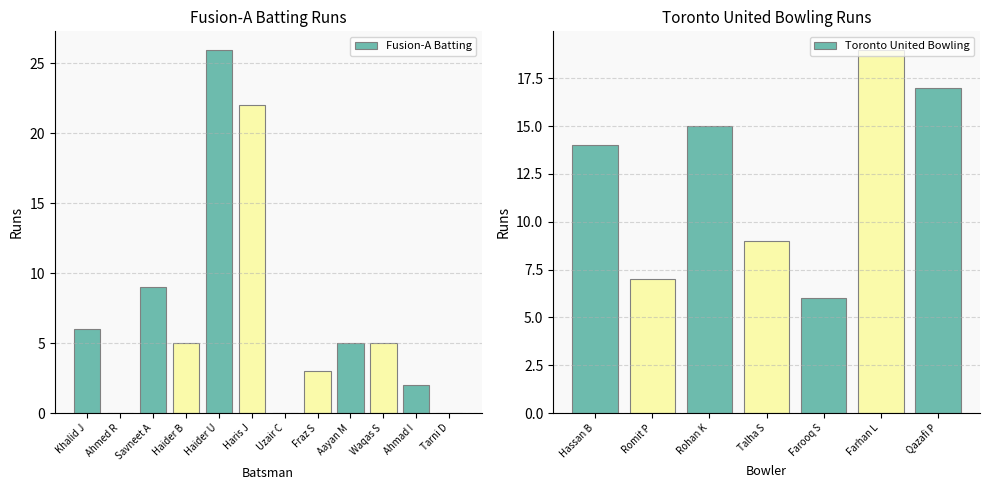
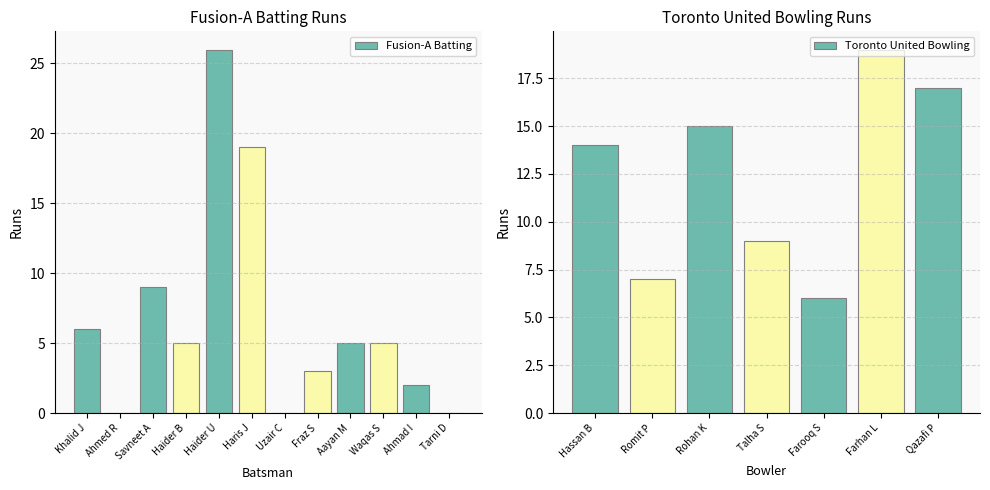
  {
    "Fusion-A Batting Runs": {
      "Khalid J": 6,
      "Ahmed R": 0,
      "Savneet A": 9,
      "Haider B": 5,
      "Haider U": 26,
-     "Haris J": 22,
+     "Haris J": 19,
      "Uzair C": 0,
      "Fraz S": 3,
      "Aayan M": 5,
      "Waqas S": 5,
      "Ahmad I": 2,
      "Tarni D": 0
    },
    "Toronto United Bowling Runs": {
      "Hassan B": 14.0,
      "Romit P": 7.0,
      "Rohan K": 15.0,
      "Talha S": 9.0,
      "Farooq S": 6.0,
      "Qazafi P": 17.0
    }
  }
